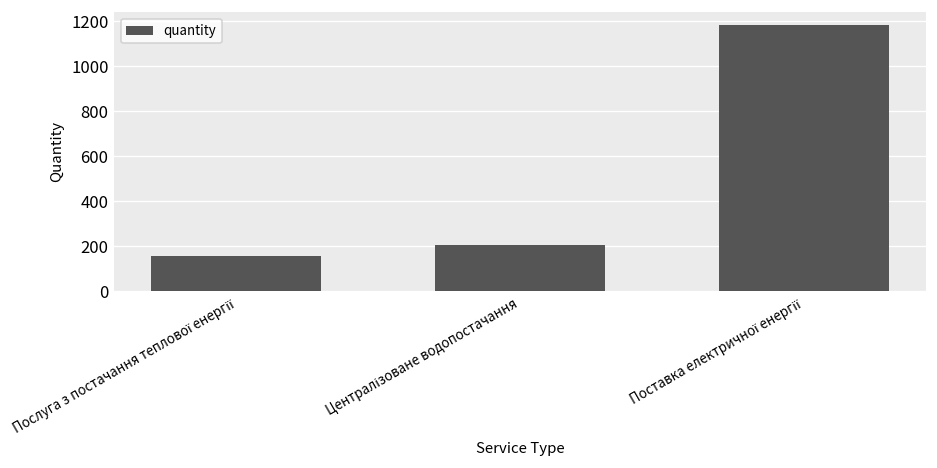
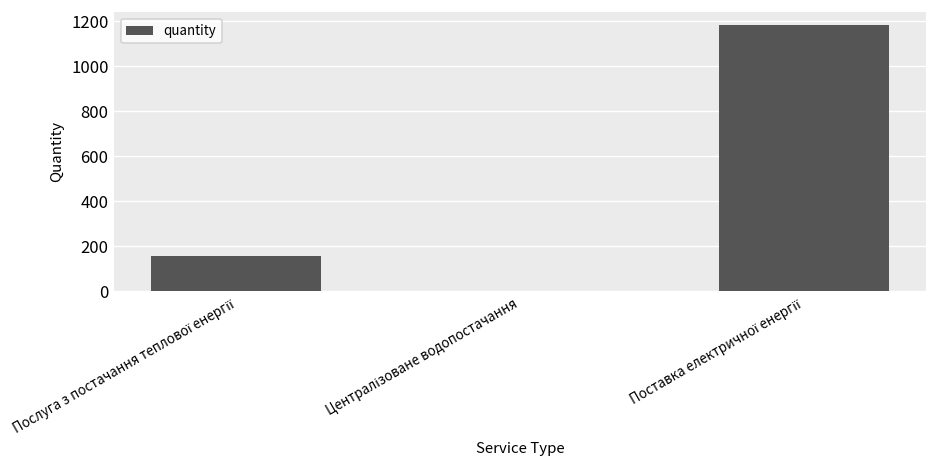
  {
    "Послуга з постачання теплової енергії": 160,
-   "Централізоване водопостачання": 200,
+   "Централізоване водопостачання": 0,
    "Поставка електричної енергії": 1180
  }
